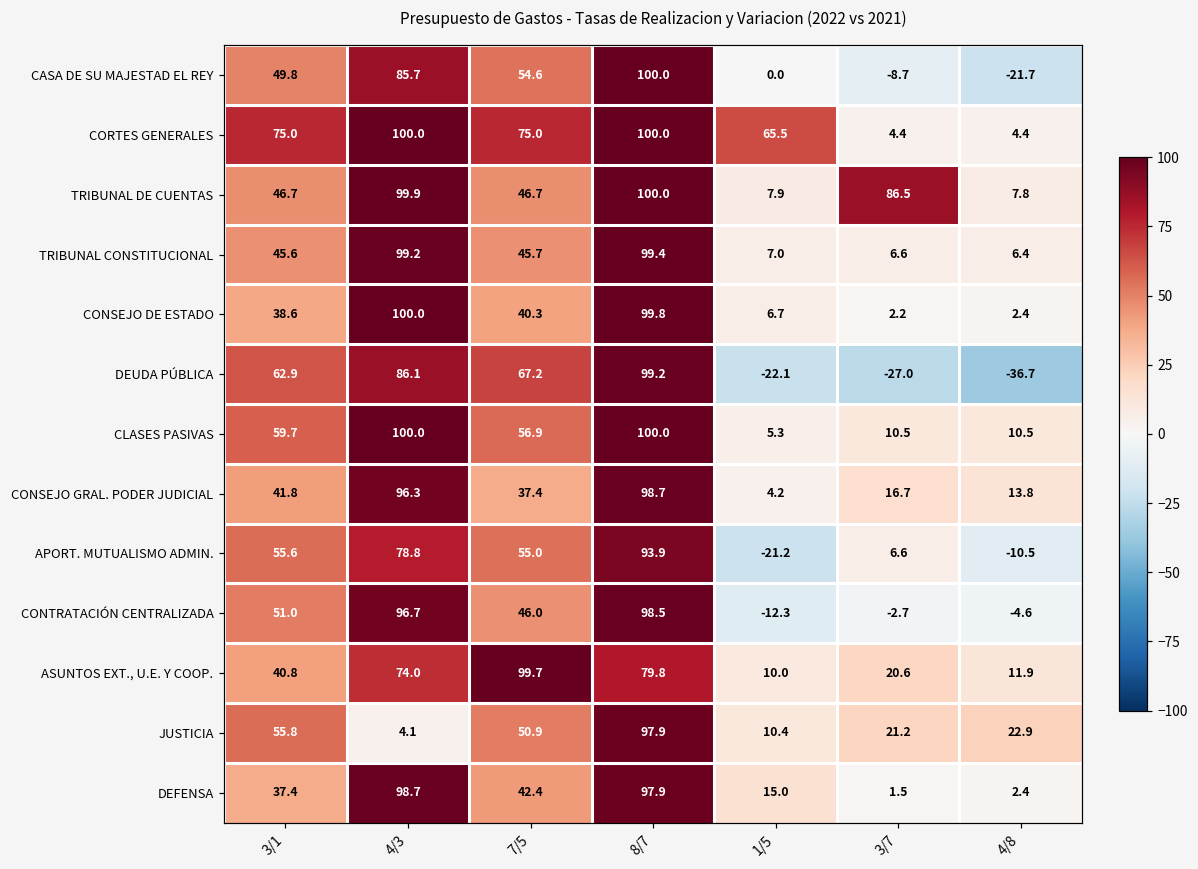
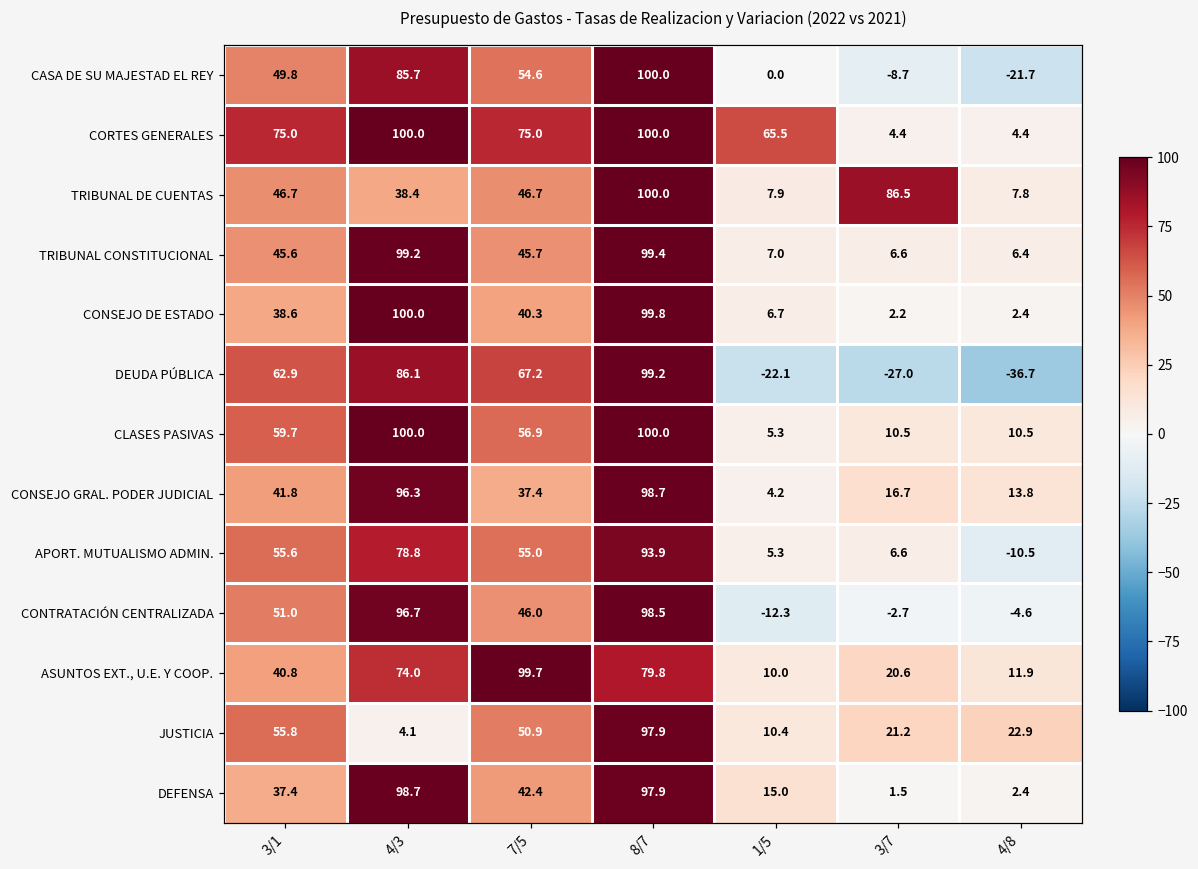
  {
    "CASA DE SU MAJESTAD EL REY": {
      "3/1": 49.8,
      "4/3": 85.7,
      "7/5": 54.6,
      "8/7": 100.0,
      "1/5": 0.0,
      "3/7": -8.7,
      "4/8": -21.7
    },
    "CORTES GENERALES": {
      "3/1": 75.0,
      "4/3": 100.0,
      "7/5": 75.0,
      "8/7": 100.0,
      "1/5": 65.5,
      "3/7": 4.4,
      "4/8": 4.4
    },
    "TRIBUNAL DE CUENTAS": {
      "3/1": 46.7,
-     "4/3": 99.9,
+     "4/3": 38.4,
      "7/5": 46.7,
      "8/7": 100.0,
      "1/5": 7.9,
      "3/7": 86.5,
      "4/8": 7.8
    },
    "TRIBUNAL CONSTITUCIONAL": {
      "3/1": 45.6,
      "4/3": 99.2,
      "7/5": 45.7,
      "8/7": 99.4,
      "1/5": 7.0,
      "3/7": 6.6,
      "4/8": 6.4
    },
    "CONSEJO DE ESTADO": {
      "3/1": 38.6,
      "4/3": 100.0,
      "7/5": 40.3,
      "8/7": 99.8,
      "1/5": 6.7,
      "3/7": 2.2,
      "4/8": 2.4
    },
    "DEUDA PÚBLICA": {
      "3/1": 62.9,
      "4/3": 86.1,
      "7/5": 67.2,
      "8/7": 99.2,
      "1/5": -22.1,
      "3/7": -27.0,
      "4/8": -36.7
    },
    "CLASES PASIVAS": {
      "3/1": 59.7,
      "4/3": 100.0,
      "7/5": 56.9,
      "8/7": 100.0,
      "1/5": 5.3,
      "3/7": 10.5,
      "4/8": 10.5
    },
    "CONSEJO GRAL. PODER JUDICIAL": {
      "3/1": 41.8,
      "4/3": 96.3,
      "7/5": 37.4,
      "8/7": 98.7,
      "1/5": 4.2,
      "3/7": 16.7,
      "4/8": 13.8
    },
    "APORT. MUTUALISMO ADMIN.": {
      "3/1": 55.6,
      "4/3": 78.8,
      "7/5": 55.0,
      "8/7": 93.9,
-     "1/5": -21.2,
+     "1/5": 5.3,
      "3/7": 6.6,
      "4/8": -10.5
    },
    "CONTRATACIÓN CENTRALIZADA": {
      "3/1": 51.0,
      "4/3": 96.7,
      "7/5": 46.0,
      "8/7": 98.5,
      "1/5": -12.3,
      "3/7": -2.7,
      "4/8": -4.6
    },
    "ASUNTOS EXT., U.E. Y COOP.": {
      "3/1": 40.8,
      "4/3": 74.0,
      "7/5": 99.7,
      "8/7": 79.8,
      "1/5": 10.0,
      "3/7": 20.6,
      "4/8": 11.9
    },
    "JUSTICIA": {
      "3/1": 55.8,
      "4/3": 4.1,
      "7/5": 50.9,
      "8/7": 97.9,
      "1/5": 10.4,
      "3/7": 21.2,
      "4/8": 22.9
    },
    "DEFENSA": {
      "3/1": 37.4,
      "4/3": 98.7,
      "7/5": 42.4,
      "8/7": 97.9,
      "1/5": 15.0,
      "3/7": 1.5,
      "4/8": 2.4
    }
  }
